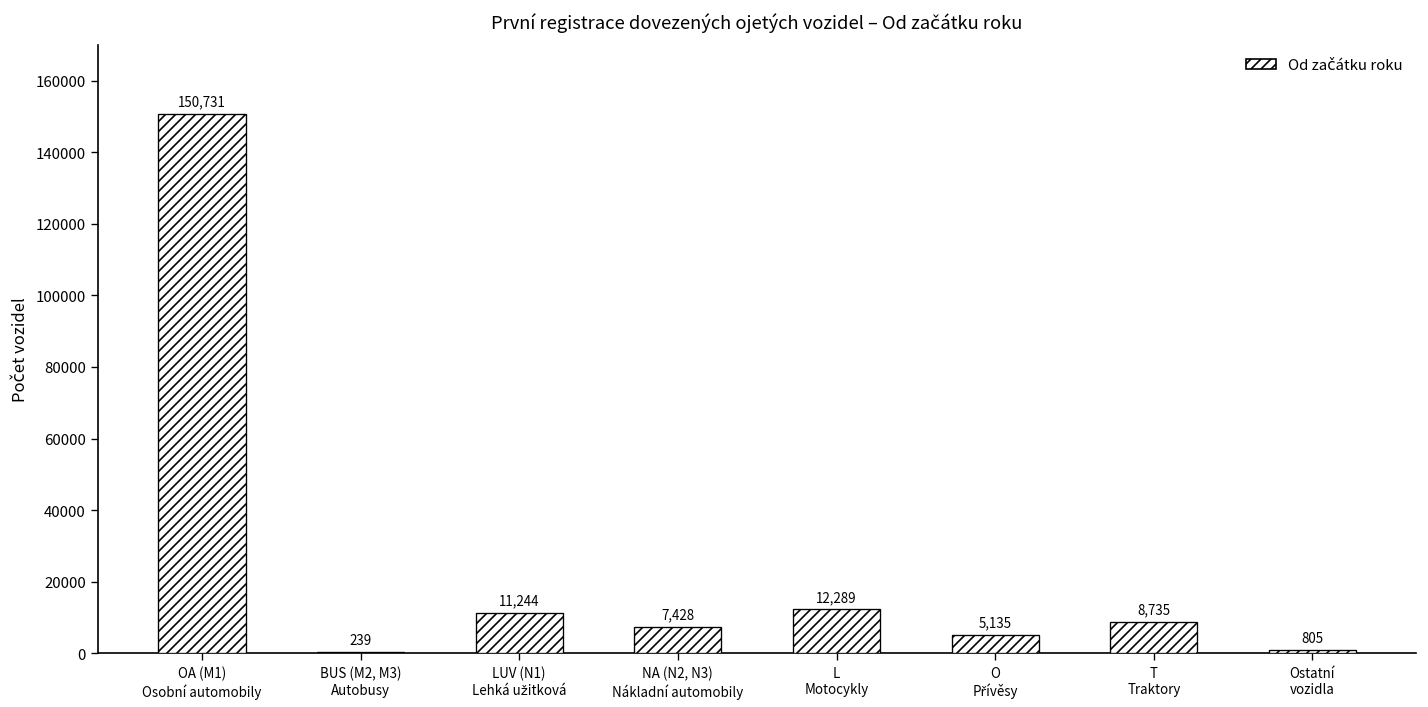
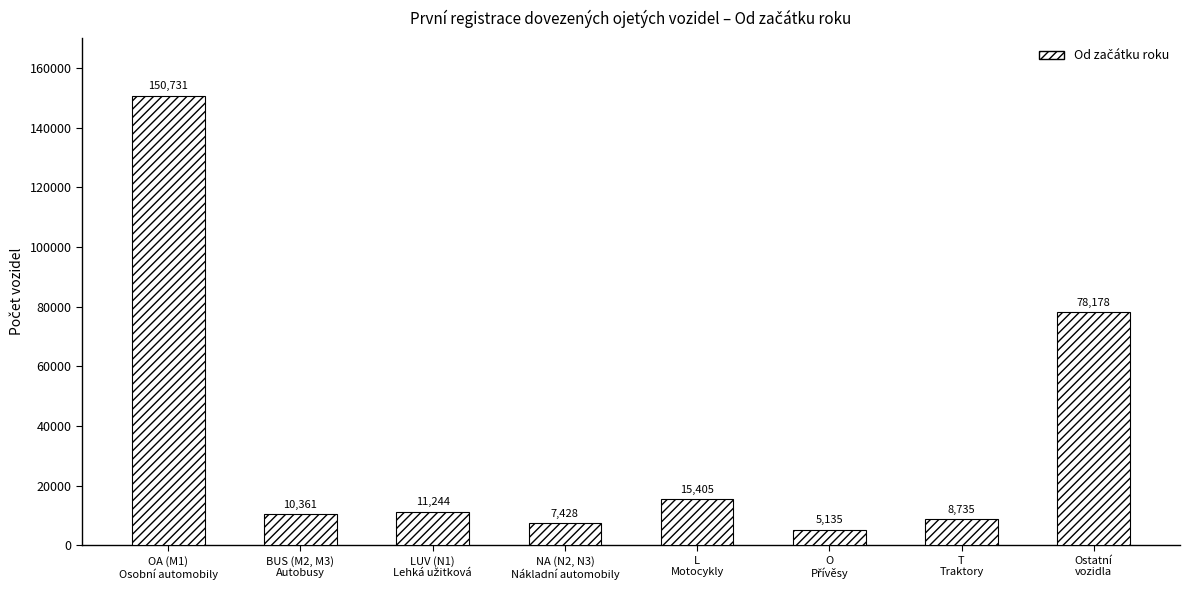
  {
    "OA (M1) Osobní automobily": "150,731",
-   "BUS (M2, M3) Autobusy": "239",
+   "BUS (M2, M3) Autobusy": "10,361",
    "LUV (N1) Lehká užitková": "11,244",
    "NA (N2, N3) Nákladní automobily": "7,428",
-   "L Motocykly": "12,289",
+   "L Motocykly": "15,405",
    "O Přívěsy": "5,135",
    "T Traktory": "8,735",
-   "Ostatní vozidla": "805"
+   "Ostatní vozidla": "78,178"
  }
